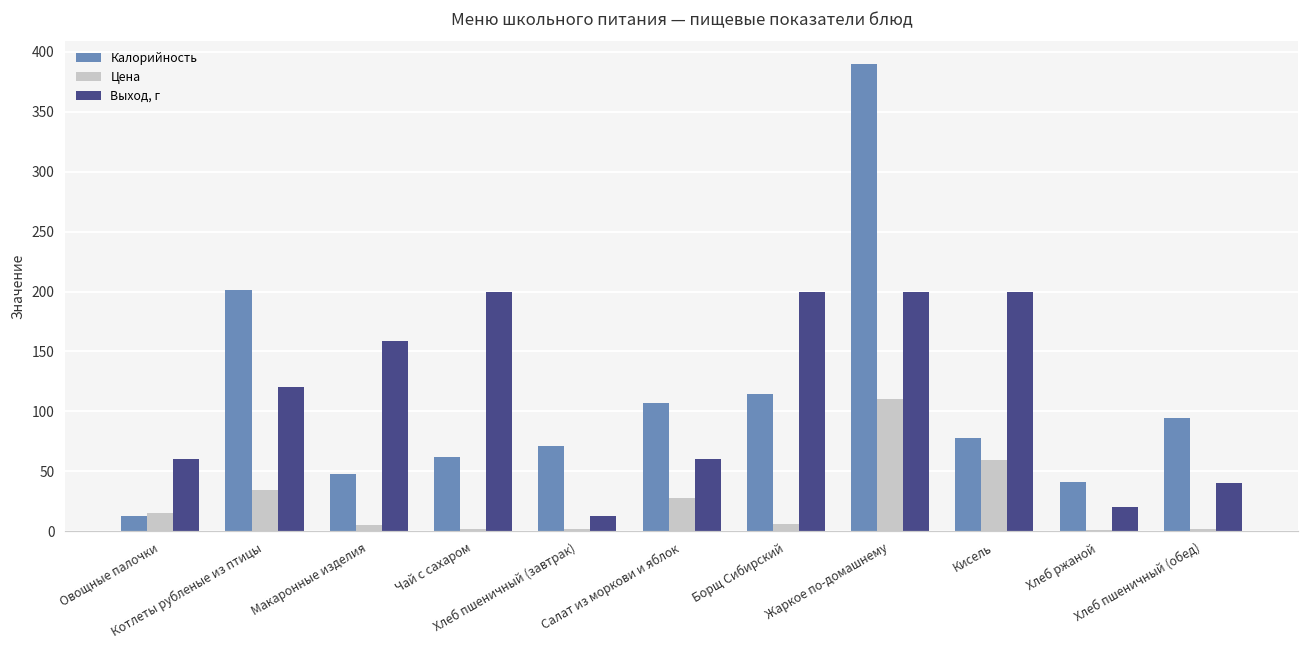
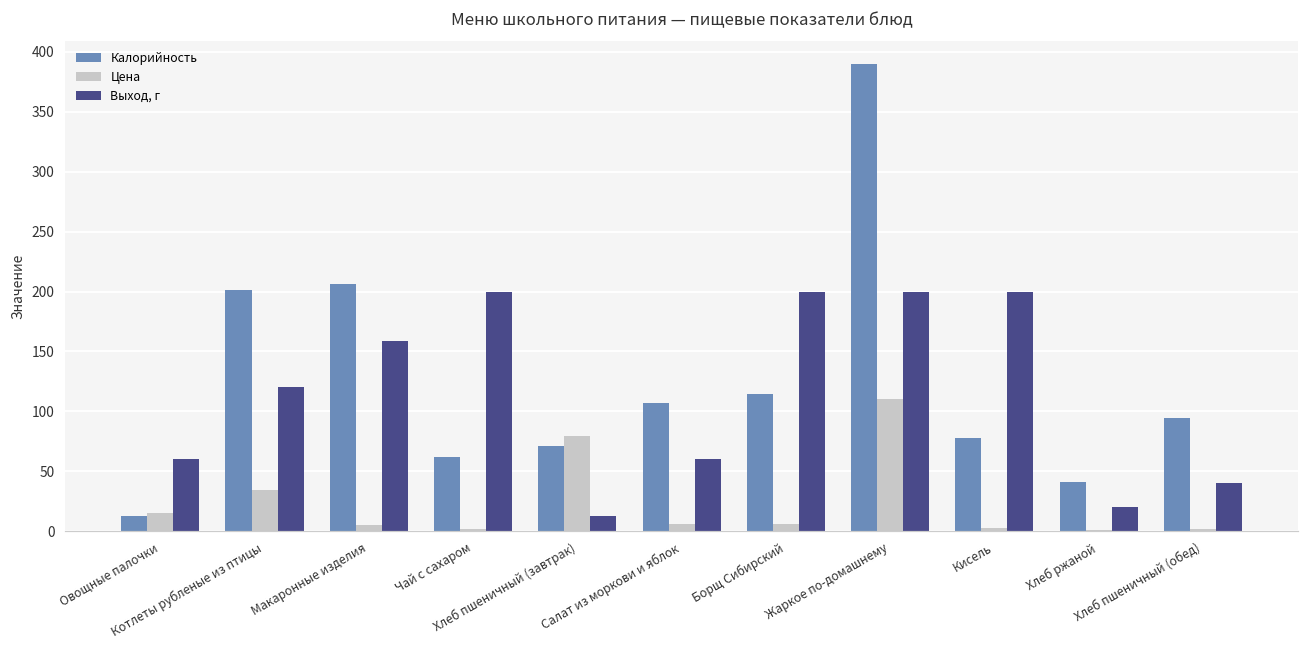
  {
    "Калорийность": {
      "Овощные палочки": 13,
      "Котлеты рубленые из птицы": 201,
-     "Макаронные изделия": 48,
+     "Макаронные изделия": 206,
      "Чай с сахаром": 62,
      "Хлеб пшеничный (завтрак)": 71,
      "Салат из моркови и яблок": 107,
      "Борщ Сибирский": 115,
      "Жаркое по-домашнему": 390,
      "Кисель": 78,
      "Хлеб ржаной": 41,
      "Хлеб пшеничный (обед)": 95
    },
    "Цена": {
      "Овощные палочки": 15,
      "Котлеты рубленые из птицы": 35,
      "Макаронные изделия": 5,
-     "Хлеб пшеничный (завтрак)": 2,
-     "Салат из моркови и яблок": 28,
+     "Хлеб пшеничный (завтрак)": 79,
+     "Салат из моркови и яблок": 6,
      "Борщ Сибирский": 6,
      "Жаркое по-домашнему": 110,
-     "Кисель": 60
+     "Кисель": 3
    },
    "Выход, г": {
      "Овощные палочки": 60,
      "Котлеты рубленые из птицы": 120,
      "Макаронные изделия": 159,
      "Чай с сахаром": 200,
      "Хлеб пшеничный (завтрак)": 13,
      "Салат из моркови и яблок": 60,
      "Борщ Сибирский": 200,
      "Жаркое по-домашнему": 200,
      "Кисель": 200,
      "Хлеб ржаной": 20,
      "Хлеб пшеничный (обед)": 40
    }
  }
